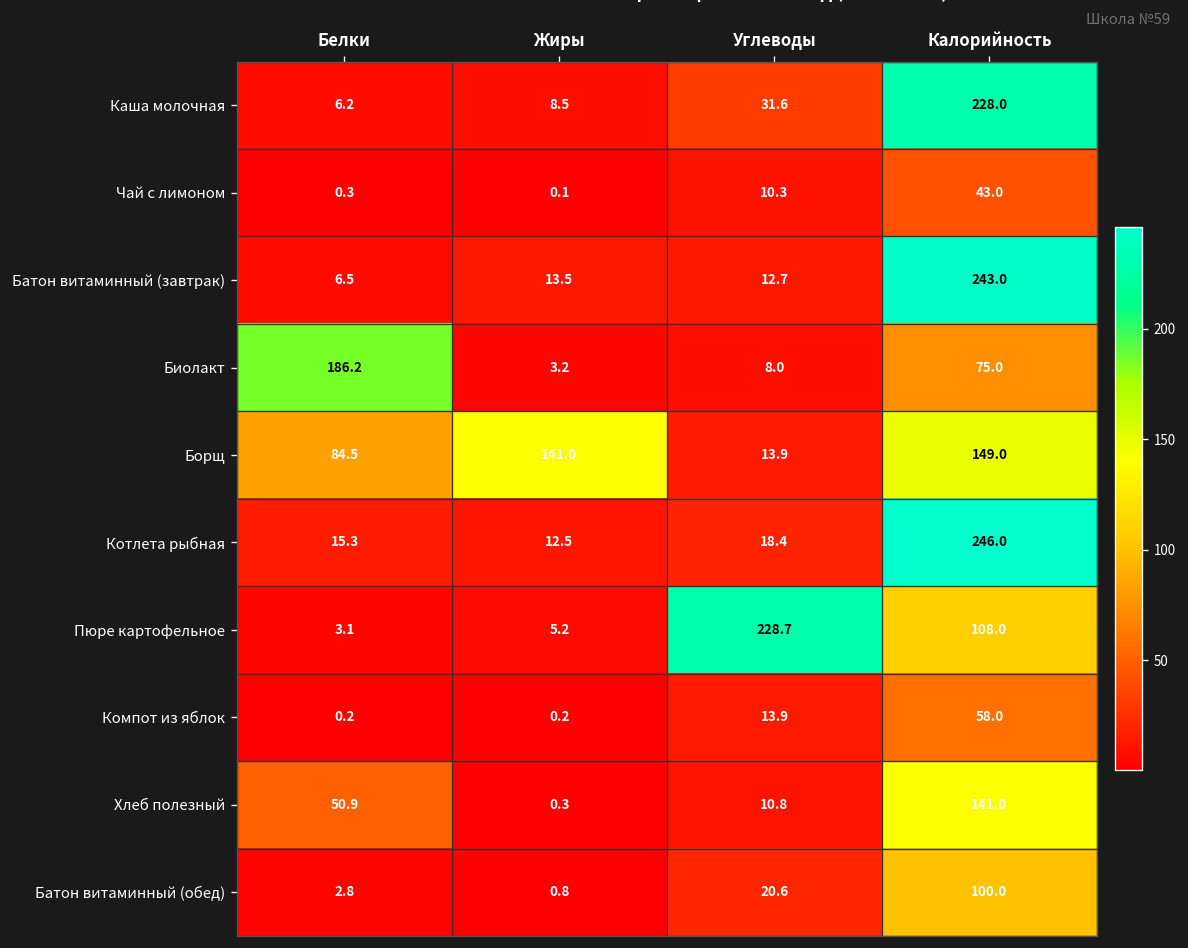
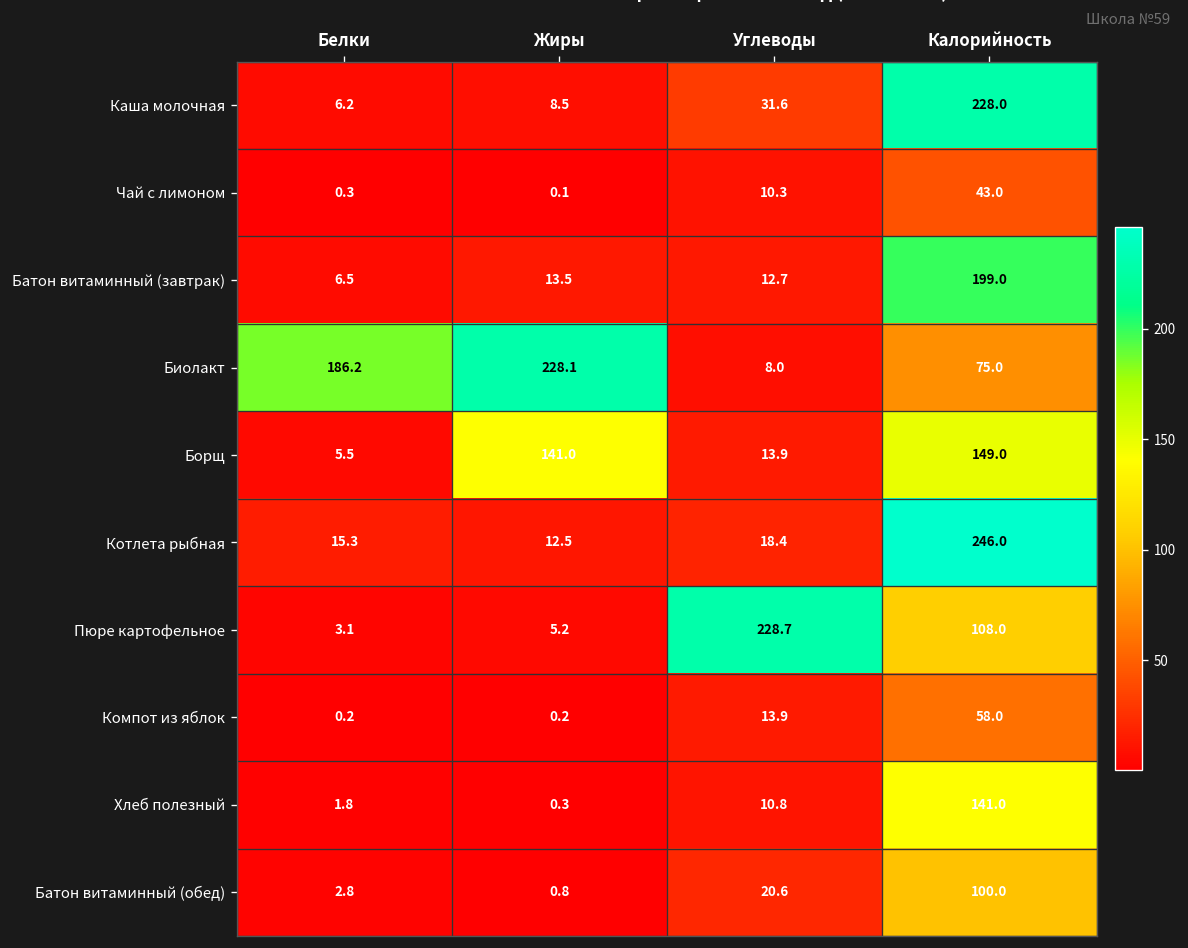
  {
    "Каша молочная": {
      "Белки": 6.2,
      "Жиры": 8.5,
      "Углеводы": 31.6,
      "Калорийность": 228.0
    },
    "Чай с лимоном": {
      "Белки": 0.3,
      "Жиры": 0.1,
      "Углеводы": 10.3,
      "Калорийность": 43.0
    },
    "Батон витаминный (завтрак)": {
      "Белки": 6.5,
      "Жиры": 13.5,
      "Углеводы": 12.7,
-     "Калорийность": 243.0
+     "Калорийность": 199.0
    },
    "Биолакт": {
      "Белки": 186.2,
-     "Жиры": 3.2,
+     "Жиры": 228.1,
      "Углеводы": 8.0,
      "Калорийность": 75.0
    },
    "Борщ": {
-     "Белки": 84.5,
+     "Белки": 5.5,
      "Жиры": 141.0,
      "Углеводы": 13.9,
      "Калорийность": 149.0
    },
    "Котлета рыбная": {
      "Белки": 15.3,
      "Жиры": 12.5,
      "Углеводы": 18.4,
      "Калорийность": 246.0
    },
    "Пюре картофельное": {
      "Белки": 3.1,
      "Жиры": 5.2,
      "Углеводы": 228.7,
      "Калорийность": 108.0
    },
    "Компот из яблок": {
      "Белки": 0.2,
      "Жиры": 0.2,
      "Углеводы": 13.9,
      "Калорийность": 58.0
    },
    "Хлеб полезный": {
-     "Белки": 50.9,
+     "Белки": 1.8,
      "Жиры": 0.3,
      "Углеводы": 10.8,
      "Калорийность": 141.0
    },
    "Батон витаминный (обед)": {
      "Белки": 2.8,
      "Жиры": 0.8,
      "Углеводы": 20.6,
      "Калорийность": 100.0
    }
  }
